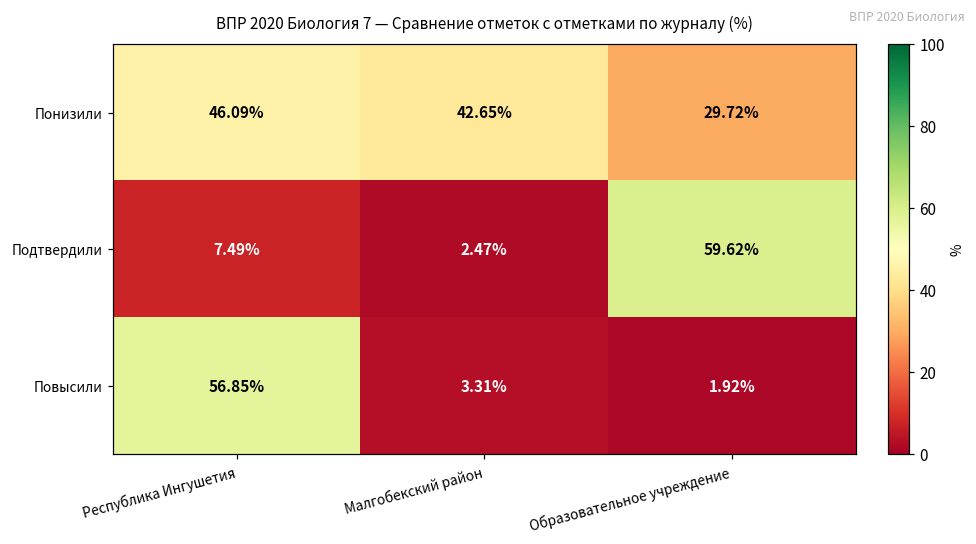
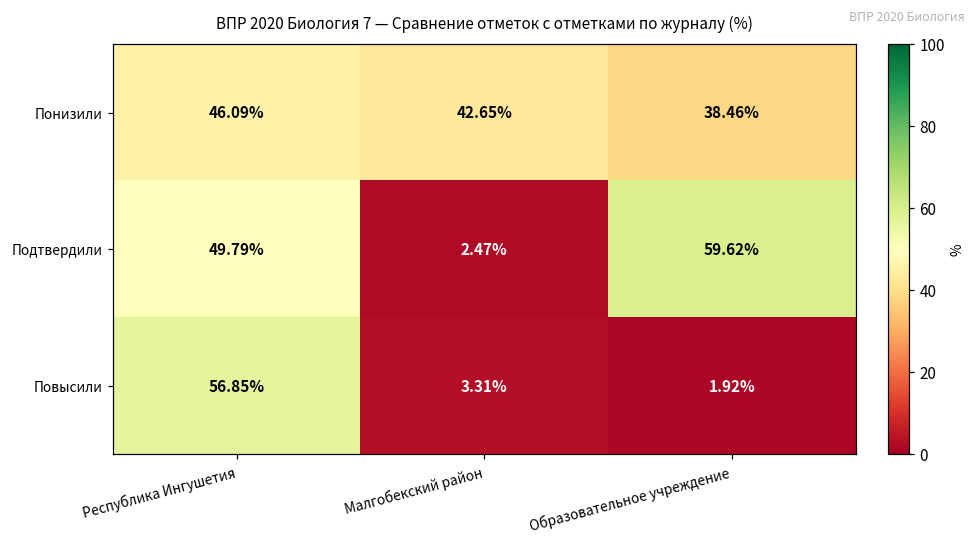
  {
    "Понизили": {
      "Республика Ингушетия": "46.09%",
      "Малгобекский район": "42.65%",
-     "Образовательное учреждение": "29.72%"
+     "Образовательное учреждение": "38.46%"
    },
    "Подтвердили": {
-     "Республика Ингушетия": "7.49%",
+     "Республика Ингушетия": "49.79%",
      "Малгобекский район": "2.47%",
      "Образовательное учреждение": "59.62%"
    },
    "Повысили": {
      "Республика Ингушетия": "56.85%",
      "Малгобекский район": "3.31%",
      "Образовательное учреждение": "1.92%"
    }
  }
